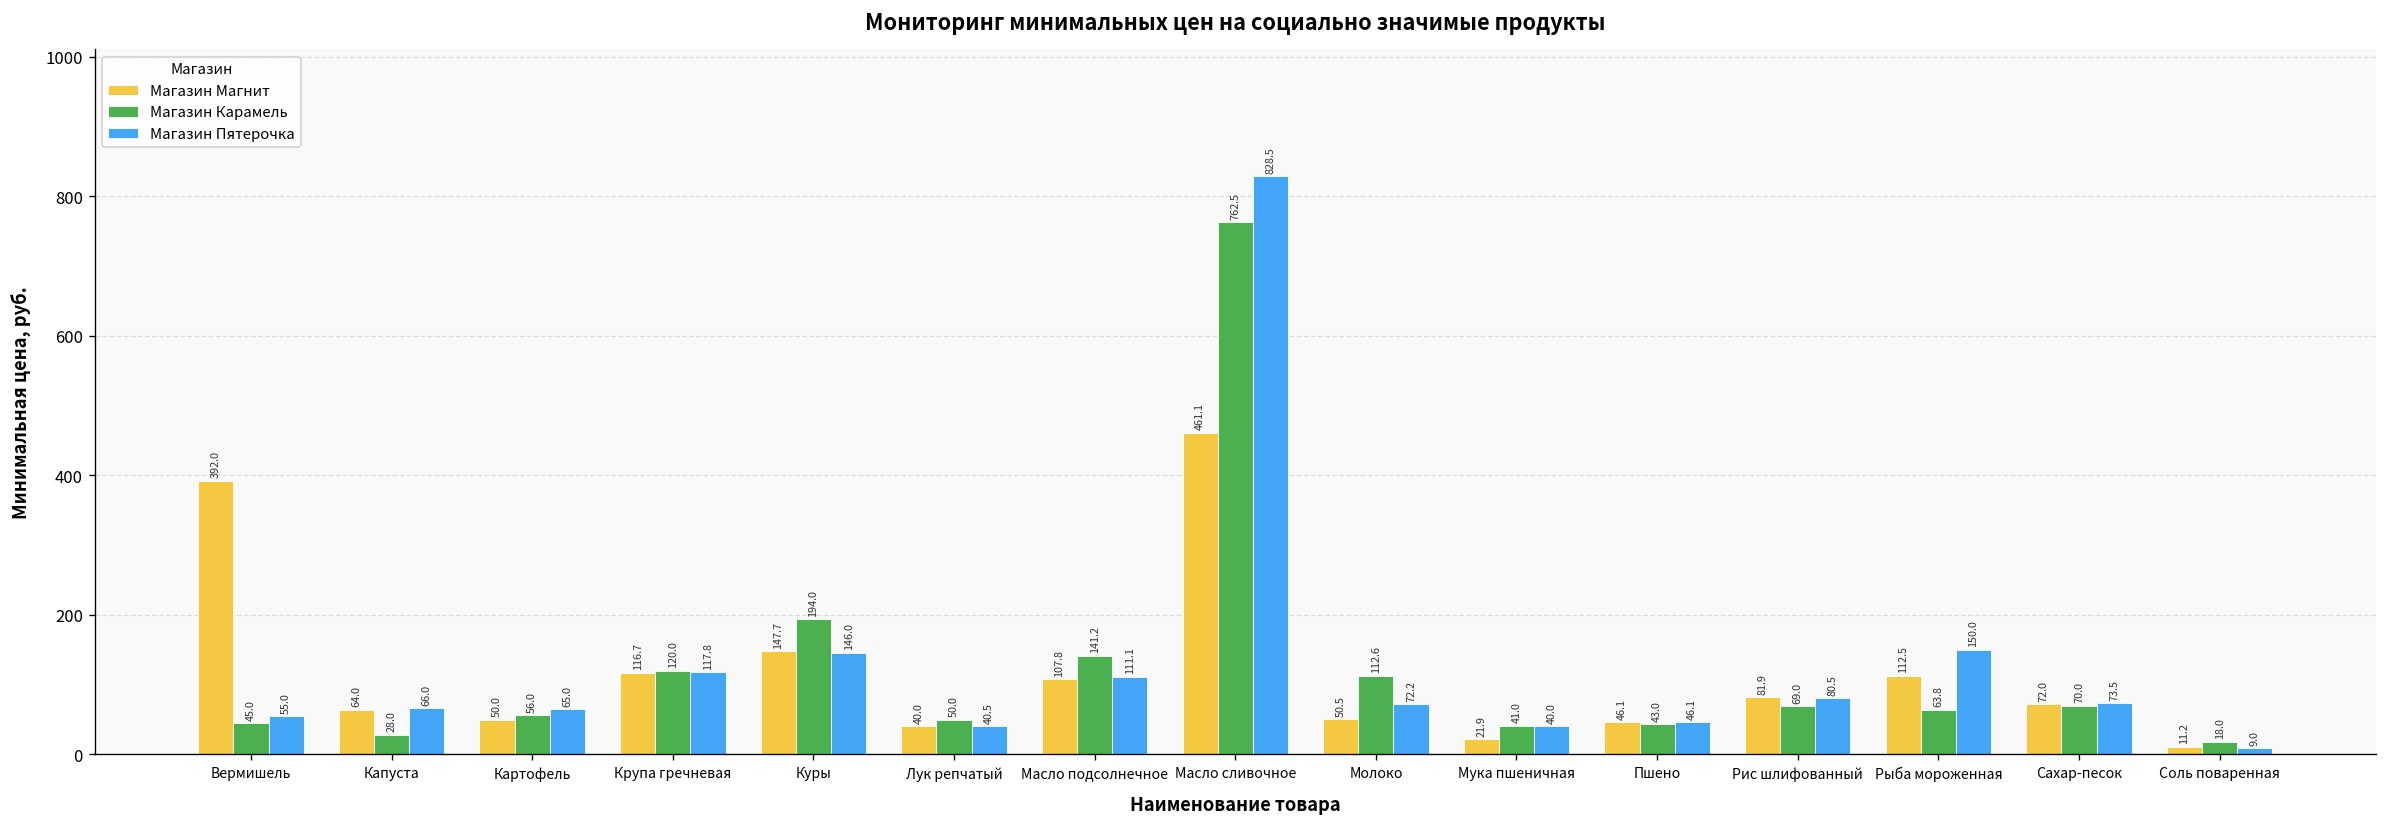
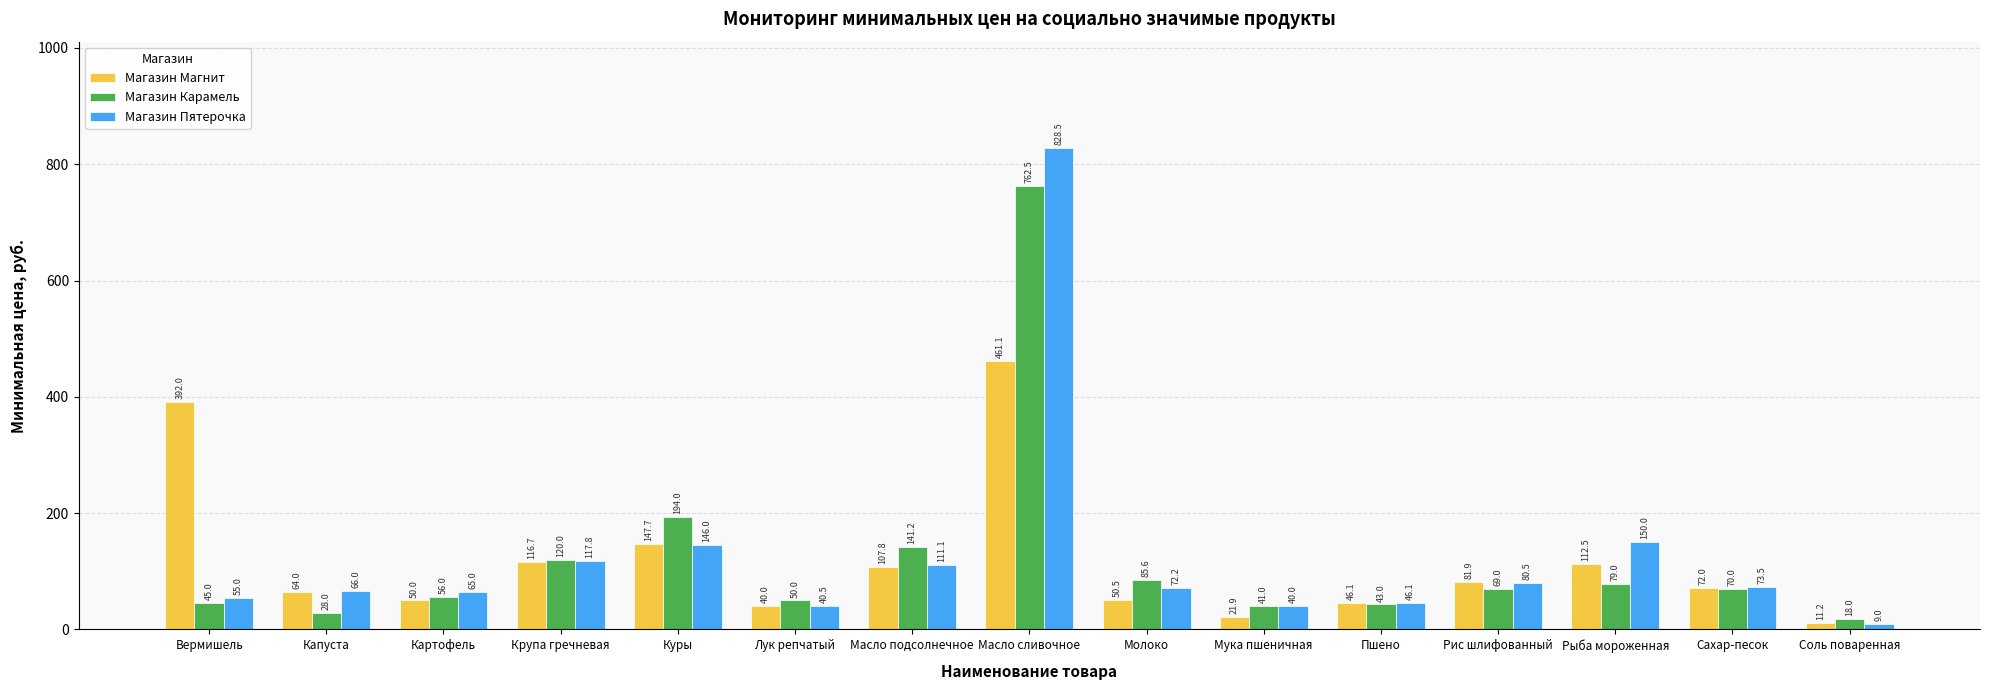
  {
    "Магазин Магнит": {
      "Вермишель": 392.0,
      "Капуста": 64.0,
      "Картофель": 50.0,
      "Крупа гречневая": 116.7,
      "Куры": 147.7,
      "Лук репчатый": 40.0,
      "Масло подсолнечное": 107.8,
      "Масло сливочное": 461.1,
      "Молоко": 50.5,
      "Мука пшеничная": 21.9,
      "Пшено": 46.1,
      "Рис шлифованный": 81.9,
      "Рыба мороженная": 112.5,
      "Сахар-песок": 72.0,
      "Соль поваренная": 11.2
    },
    "Магазин Карамель": {
      "Вермишель": 45.0,
      "Капуста": 28.0,
      "Картофель": 56.0,
      "Крупа гречневая": 120.0,
      "Куры": 194.0,
      "Лук репчатый": 50.0,
      "Масло подсолнечное": 141.2,
      "Масло сливочное": 762.5,
-     "Молоко": 112.6,
+     "Молоко": 85.6,
      "Мука пшеничная": 41.0,
      "Пшено": 43.0,
      "Рис шлифованный": 69.0,
-     "Рыба мороженная": 63.8,
+     "Рыба мороженная": 79.0,
      "Сахар-песок": 70.0,
      "Соль поваренная": 18.0
    },
    "Магазин Пятерочка": {
      "Вермишель": 55.0,
      "Капуста": 66.0,
      "Картофель": 65.0,
      "Крупа гречневая": 117.8,
      "Куры": 146.0,
      "Лук репчатый": 40.5,
      "Масло подсолнечное": 111.1,
      "Масло сливочное": 828.5,
      "Молоко": 72.2,
      "Мука пшеничная": 40.0,
      "Пшено": 46.1,
      "Рис шлифованный": 80.5,
      "Рыба мороженная": 150.0,
      "Сахар-песок": 73.5,
      "Соль поваренная": 9.0
    }
  }
